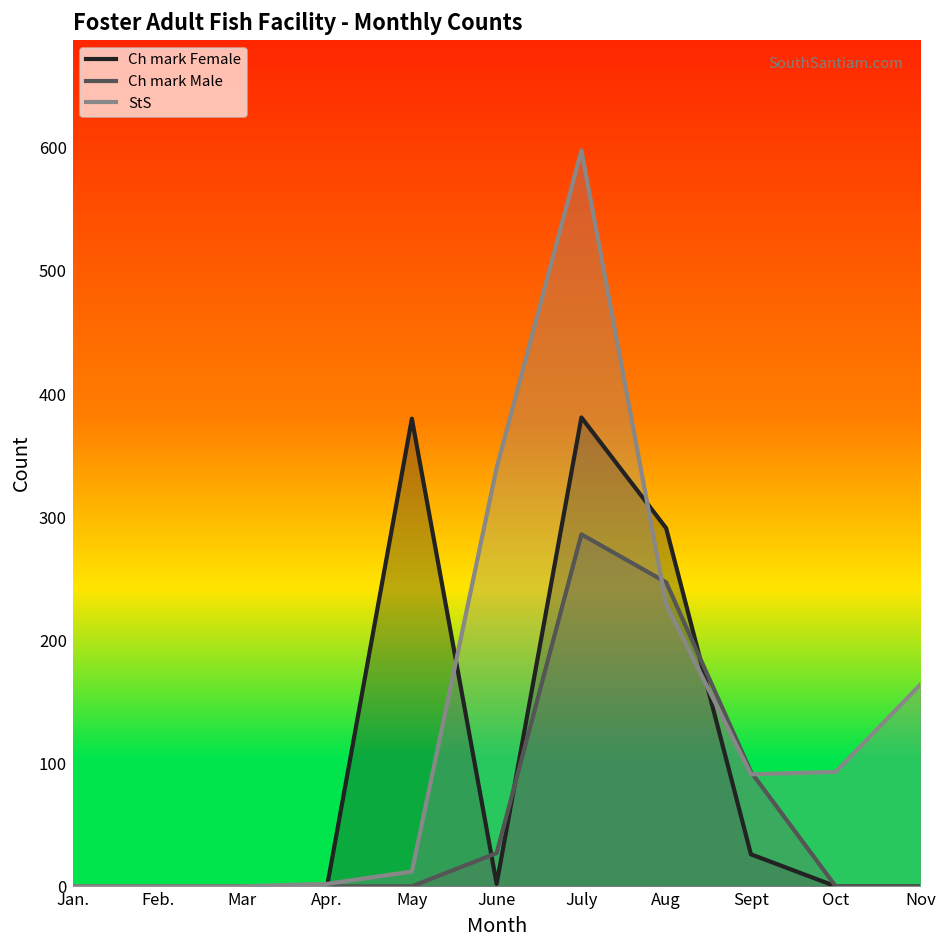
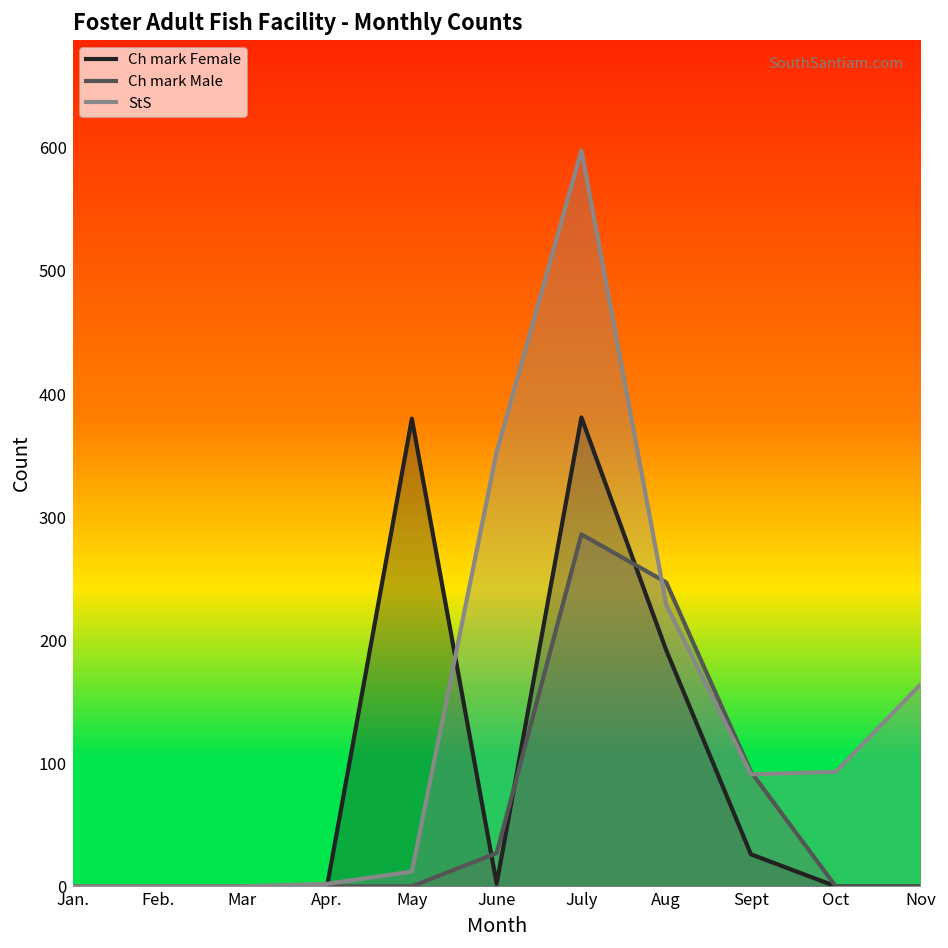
  {
    "Ch mark Female": {
      "May": 380,
      "June": 2,
      "July": 381,
-     "Aug": 291,
+     "Aug": 192,
      "Sept": 26
    },
    "Ch mark Male": {
      "May": 0,
      "June": 27,
      "July": 286,
      "Aug": 247
    },
    "StS": {
      "May": 12,
-     "June": 340,
+     "June": 353,
      "July": 598,
      "Aug": 229,
      "Oct": 93,
      "Nov": 164
    }
  }
